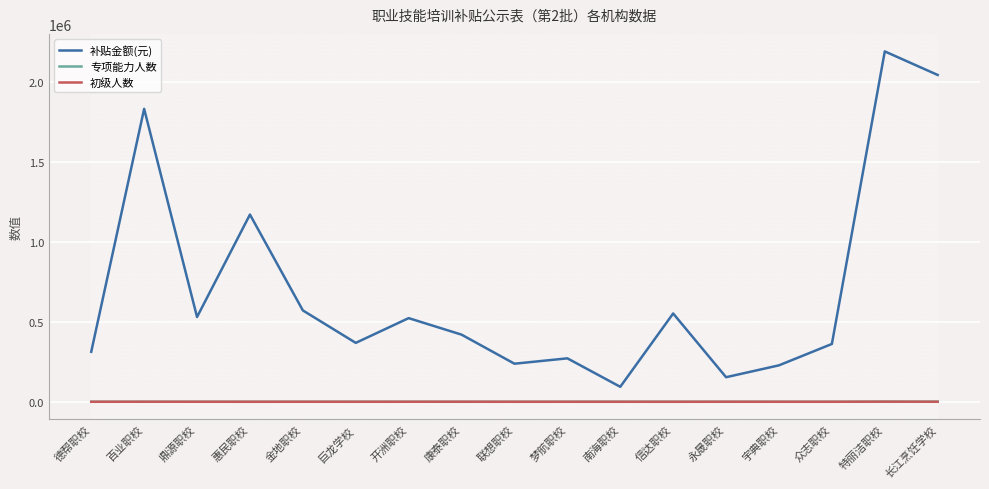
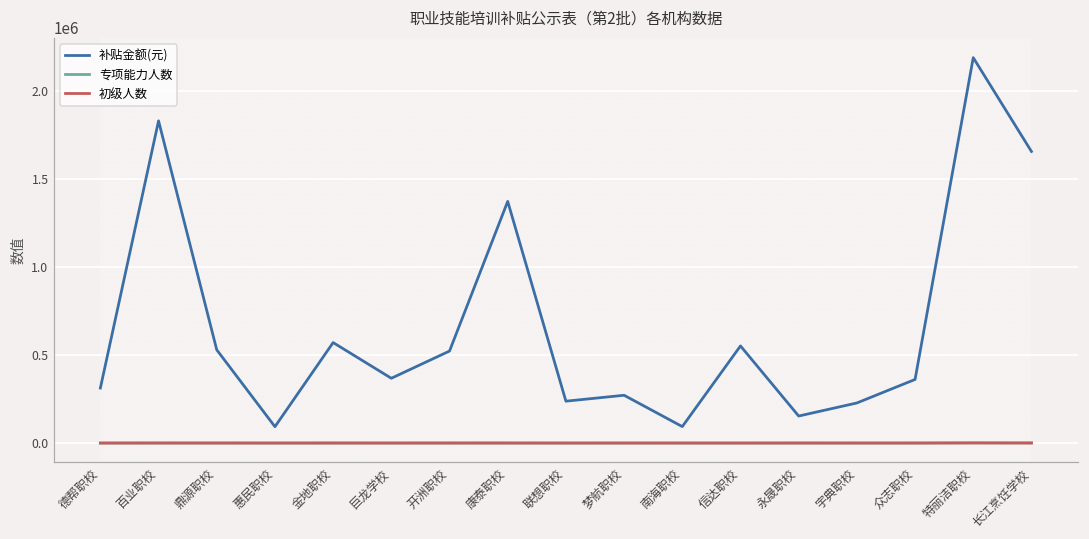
  {
    "补贴金额(元)": {
      "德帮职校": 310000,
      "百业职校": 1830000,
      "鼎源职校": 530000,
-     "惠民职校": 1170000,
+     "惠民职校": 90000,
      "金地职校": 570000,
      "巨龙学校": 370000,
      "开洲职校": 520000,
-     "康泰职校": 420000,
+     "康泰职校": 1370000,
      "联想职校": 240000,
      "梦航职校": 270000,
      "南海职校": 90000,
      "信达职校": 550000,
      "永晟职校": 150000,
      "宇典职校": 230000,
      "众志职校": 360000,
      "特丽洁职校": 2190000,
-     "长江烹饪学校": 2050000
+     "长江烹饪学校": 1660000
    },
    "初级人数": {
      "德帮职校": 0,
      "百业职校": 0,
      "鼎源职校": 0,
      "惠民职校": 0,
      "金地职校": 0,
      "巨龙学校": 0,
      "开洲职校": 0,
      "康泰职校": 0,
      "联想职校": 0,
      "梦航职校": 0,
      "南海职校": 0,
      "信达职校": 0,
      "永晟职校": 0,
      "宇典职校": 0,
      "众志职校": 0,
      "特丽洁职校": 0,
      "长江烹饪学校": 0
    }
  }
